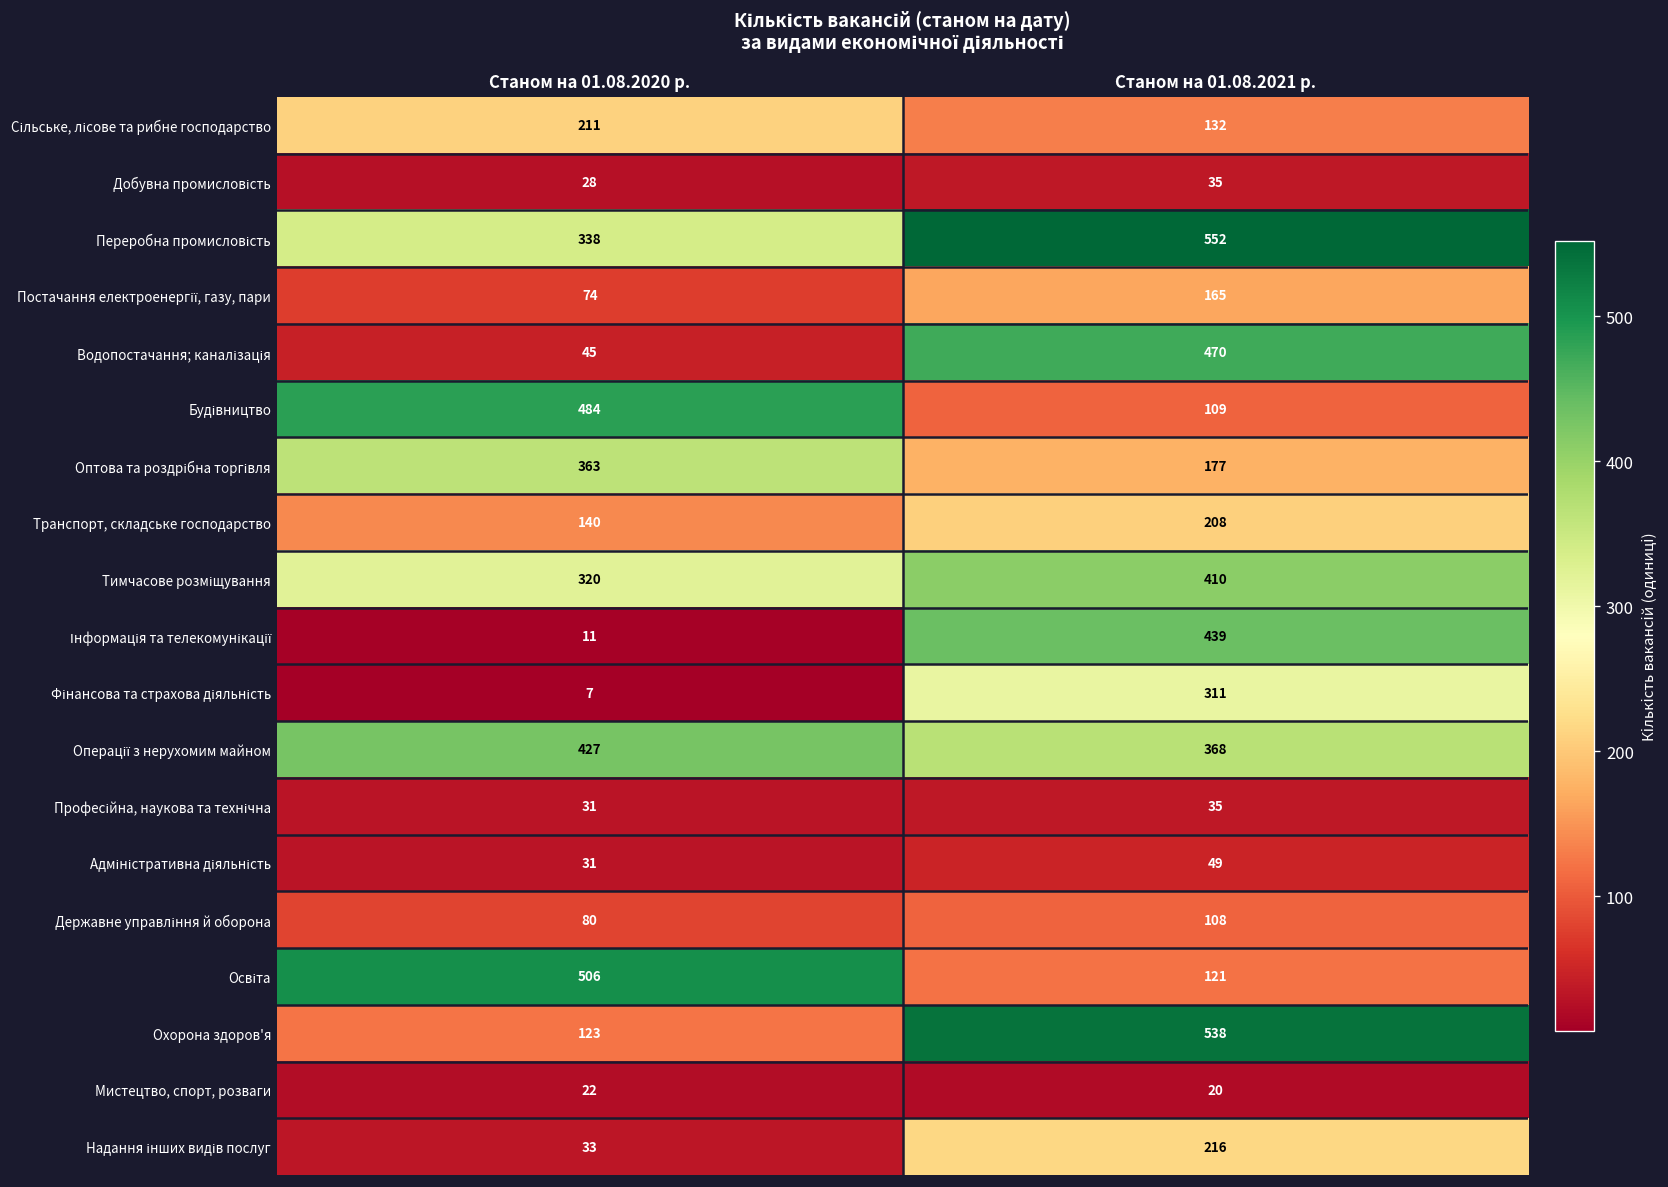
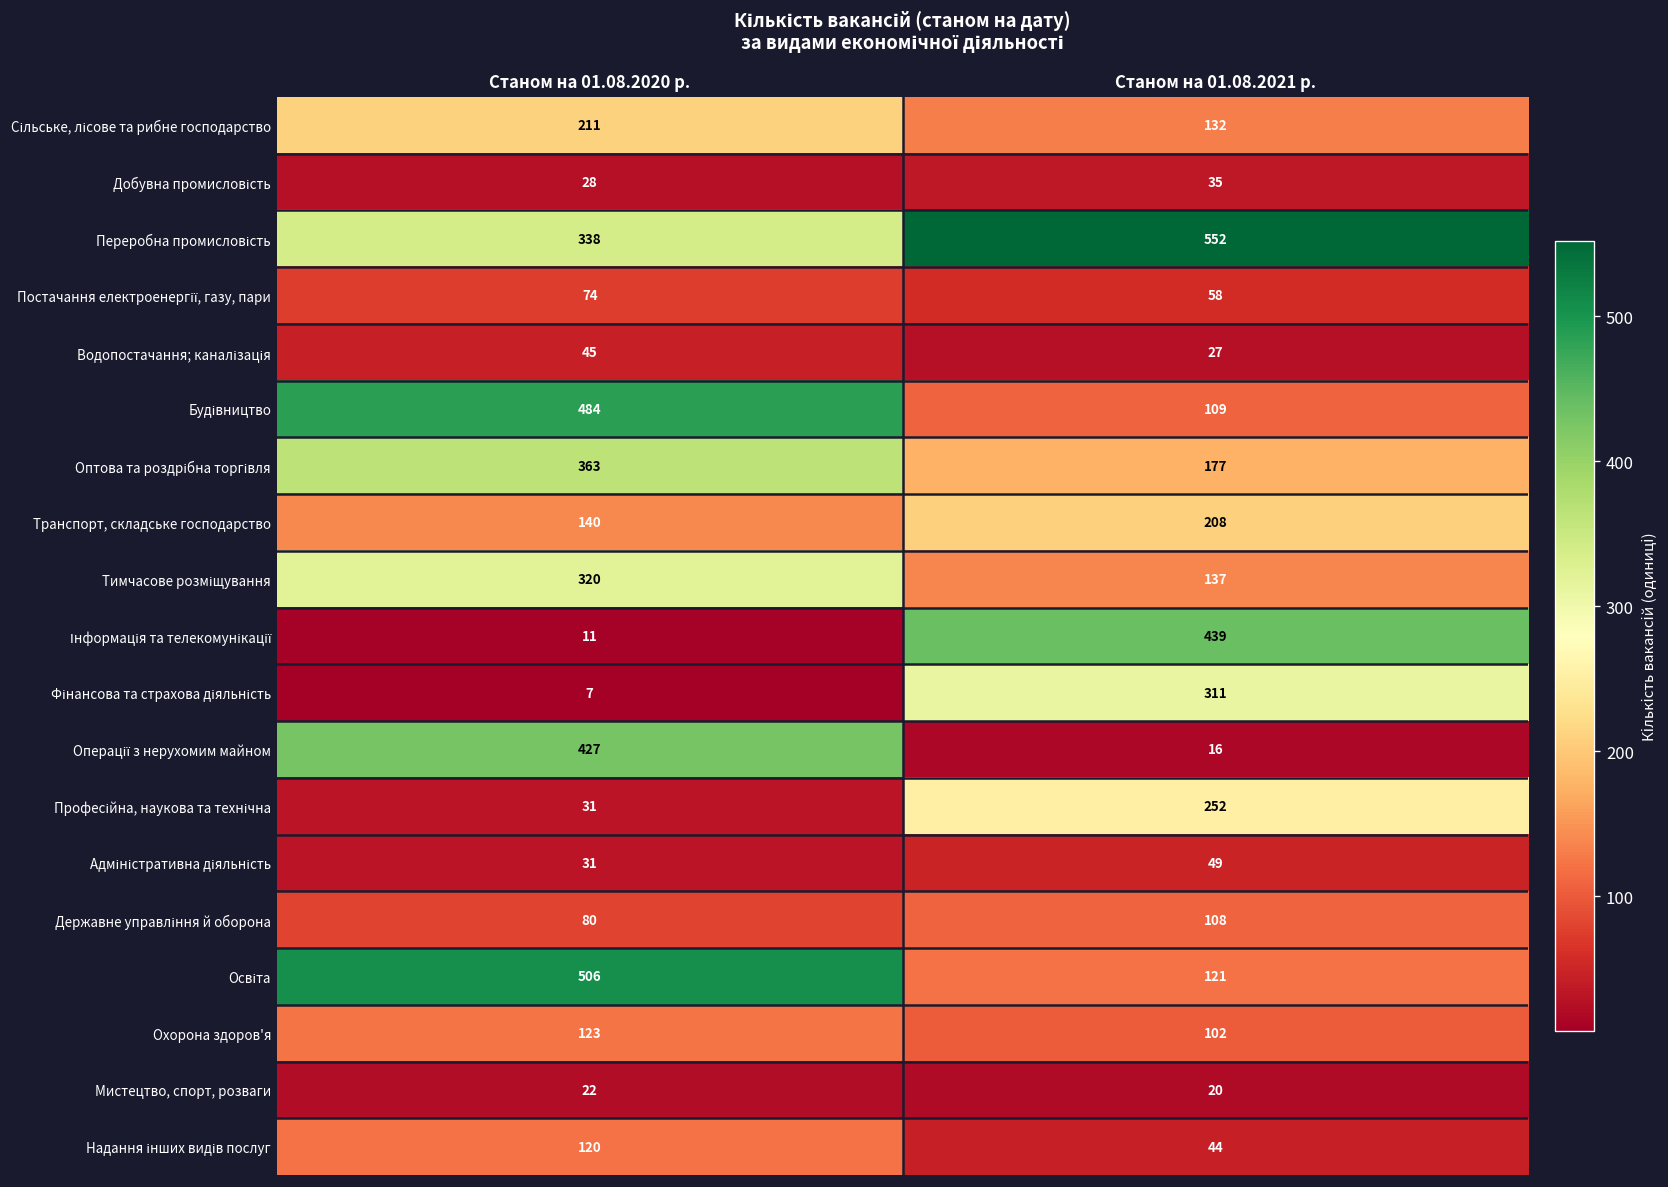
  {
    "Сільське, лісове та рибне господарство": {
      "Станом на 01.08.2020 р.": 211,
      "Станом на 01.08.2021 р.": 132
    },
    "Добувна промисловість": {
      "Станом на 01.08.2020 р.": 28,
      "Станом на 01.08.2021 р.": 35
    },
    "Переробна промисловість": {
      "Станом на 01.08.2020 р.": 338,
      "Станом на 01.08.2021 р.": 552
    },
    "Постачання електроенергії, газу, пари": {
      "Станом на 01.08.2020 р.": 74,
-     "Станом на 01.08.2021 р.": 165
+     "Станом на 01.08.2021 р.": 58
    },
    "Водопостачання; каналізація": {
      "Станом на 01.08.2020 р.": 45,
-     "Станом на 01.08.2021 р.": 470
+     "Станом на 01.08.2021 р.": 27
    },
    "Будівництво": {
      "Станом на 01.08.2020 р.": 484,
      "Станом на 01.08.2021 р.": 109
    },
    "Оптова та роздрібна торгівля": {
      "Станом на 01.08.2020 р.": 363,
      "Станом на 01.08.2021 р.": 177
    },
    "Транспорт, складське господарство": {
      "Станом на 01.08.2020 р.": 140,
      "Станом на 01.08.2021 р.": 208
    },
    "Тимчасове розміщування": {
      "Станом на 01.08.2020 р.": 320,
-     "Станом на 01.08.2021 р.": 410
+     "Станом на 01.08.2021 р.": 137
    },
    "Інформація та телекомунікації": {
      "Станом на 01.08.2020 р.": 11,
      "Станом на 01.08.2021 р.": 439
    },
    "Фінансова та страхова діяльність": {
      "Станом на 01.08.2020 р.": 7,
      "Станом на 01.08.2021 р.": 311
    },
    "Операції з нерухомим майном": {
      "Станом на 01.08.2020 р.": 427,
-     "Станом на 01.08.2021 р.": 368
+     "Станом на 01.08.2021 р.": 16
    },
    "Професійна, наукова та технічна": {
      "Станом на 01.08.2020 р.": 31,
-     "Станом на 01.08.2021 р.": 35
+     "Станом на 01.08.2021 р.": 252
    },
    "Адміністративна діяльність": {
      "Станом на 01.08.2020 р.": 31,
      "Станом на 01.08.2021 р.": 49
    },
    "Державне управління й оборона": {
      "Станом на 01.08.2020 р.": 80,
      "Станом на 01.08.2021 р.": 108
    },
    "Освіта": {
      "Станом на 01.08.2020 р.": 506,
      "Станом на 01.08.2021 р.": 121
    },
    "Охорона здоров'я": {
      "Станом на 01.08.2020 р.": 123,
-     "Станом на 01.08.2021 р.": 538
+     "Станом на 01.08.2021 р.": 102
    },
    "Мистецтво, спорт, розваги": {
      "Станом на 01.08.2020 р.": 22,
      "Станом на 01.08.2021 р.": 20
    },
    "Надання інших видів послуг": {
-     "Станом на 01.08.2020 р.": 33,
-     "Станом на 01.08.2021 р.": 216
+     "Станом на 01.08.2020 р.": 120,
+     "Станом на 01.08.2021 р.": 44
    }
  }
